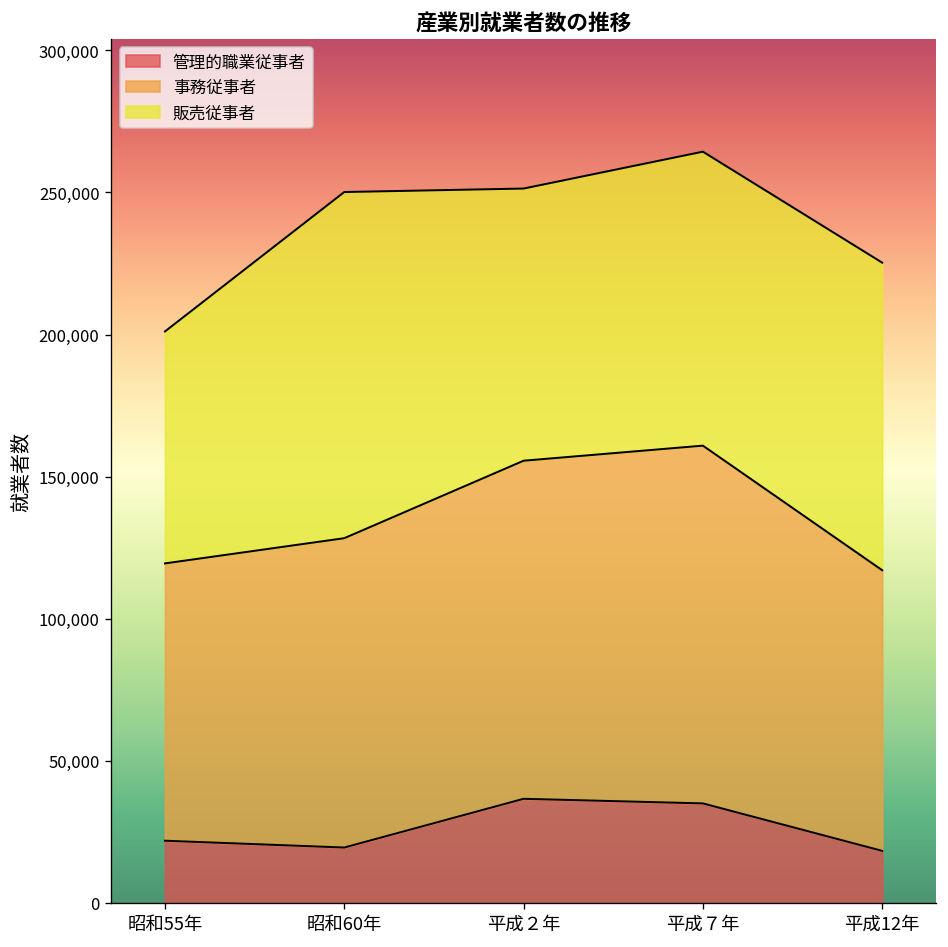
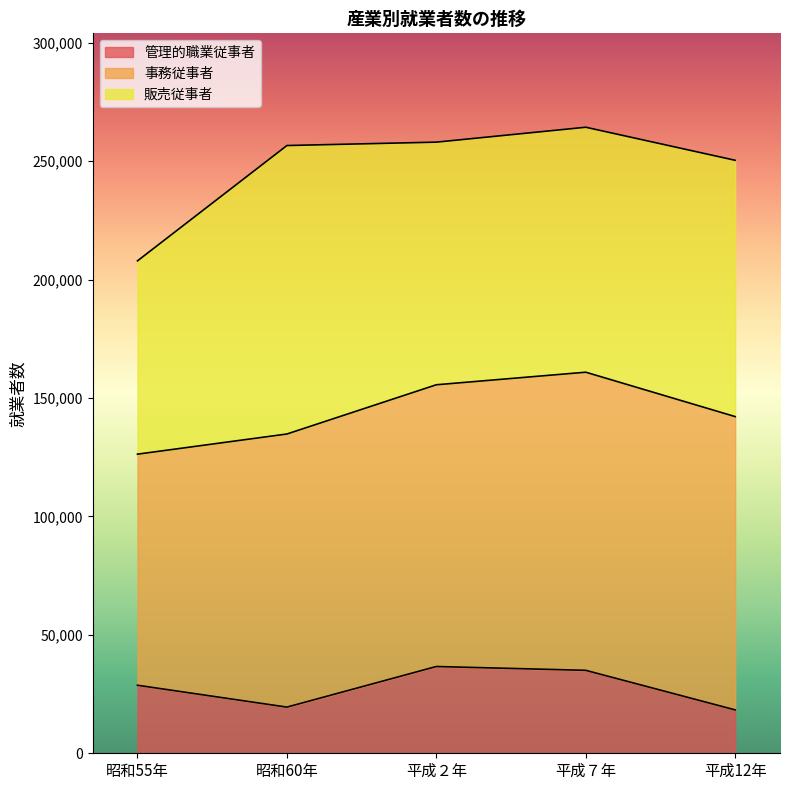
  {
    "管理的職業従事者": {
-     "昭和55年": "22,000",
+     "昭和55年": "29,000",
      "昭和60年": "19,000",
      "平成２年": "37,000",
      "平成７年": "35,000",
      "平成12年": "18,000"
    },
    "事務従事者": {
      "昭和55年": "98,000",
-     "昭和60年": "109,000",
+     "昭和60年": "115,000",
      "平成２年": "119,000",
      "平成７年": "126,000",
-     "平成12年": "99,000"
+     "平成12年": "124,000"
    },
    "販売従事者": {
      "昭和55年": "82,000",
      "昭和60年": "122,000",
-     "平成２年": "96,000",
+     "平成２年": "102,000",
      "平成７年": "103,000",
      "平成12年": "108,000"
    }
  }
